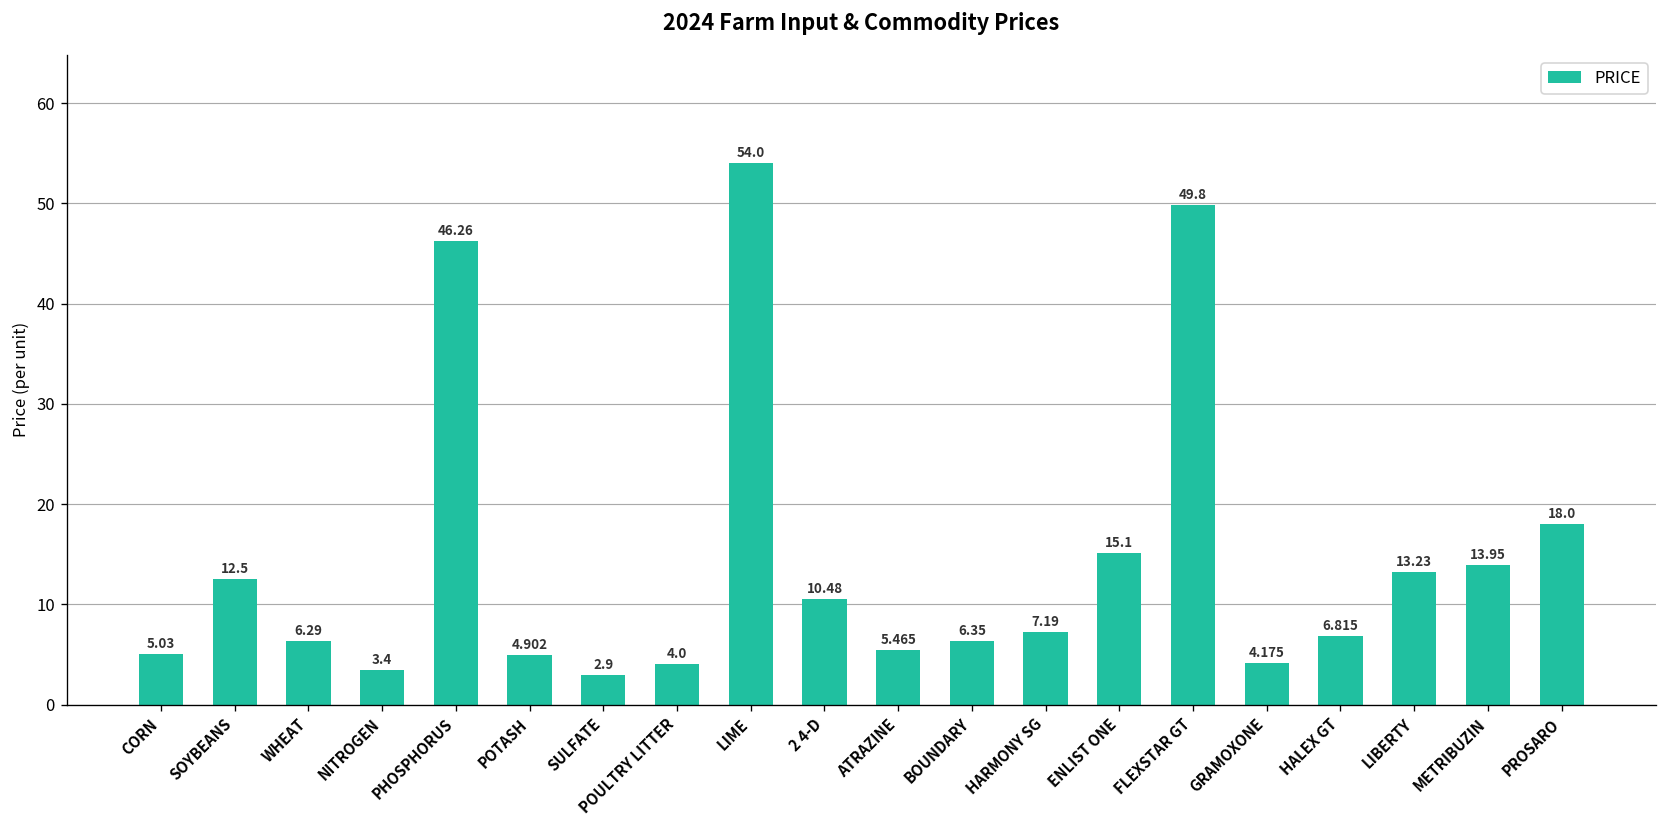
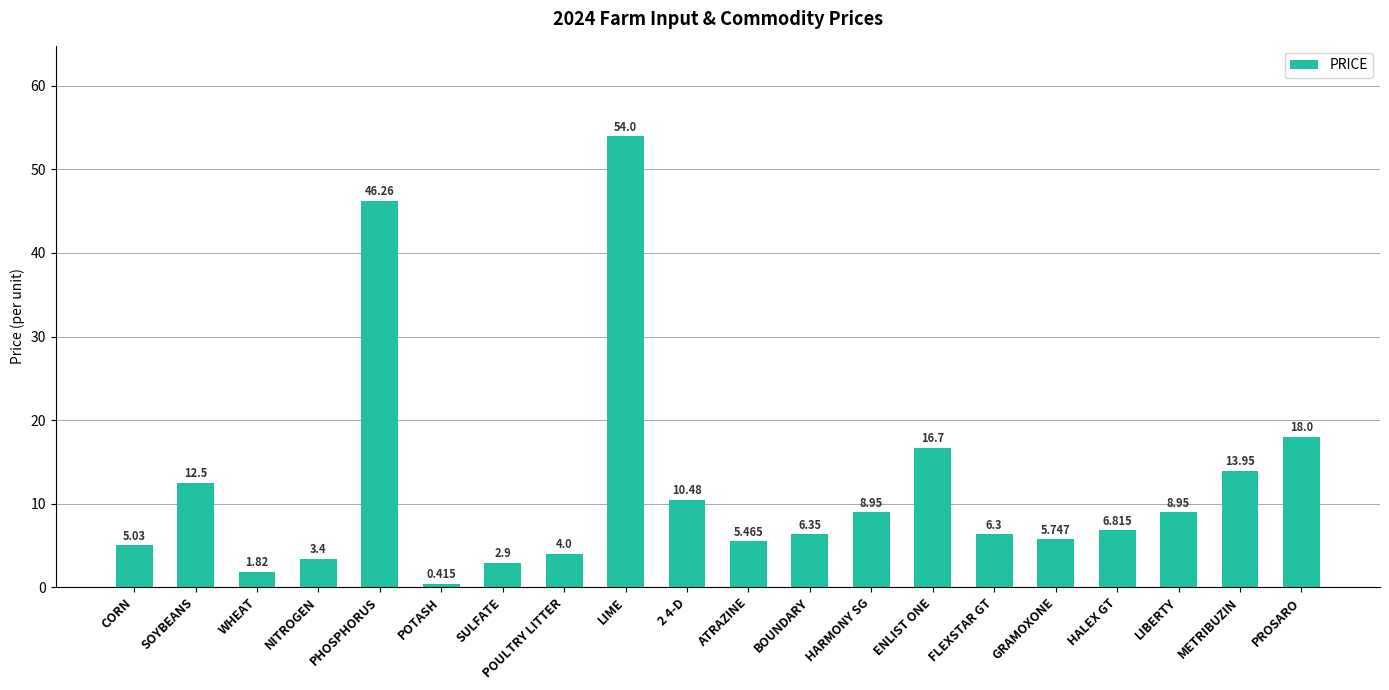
  {
    "CORN": 5.03,
    "SOYBEANS": 12.5,
-   "WHEAT": 6.29,
+   "WHEAT": 1.82,
    "NITROGEN": 3.4,
    "PHOSPHORUS": 46.26,
-   "POTASH": 4.902,
+   "POTASH": 0.415,
    "SULFATE": 2.9,
    "POULTRY LITTER": 4.0,
    "LIME": 54.0,
    "2 4-D": 10.48,
    "ATRAZINE": 5.465,
    "BOUNDARY": 6.35,
-   "HARMONY SG": 7.19,
-   "ENLIST ONE": 15.1,
-   "FLEXSTAR GT": 49.8,
-   "GRAMOXONE": 4.175,
+   "HARMONY SG": 8.95,
+   "ENLIST ONE": 16.7,
+   "FLEXSTAR GT": 6.3,
+   "GRAMOXONE": 5.747,
    "HALEX GT": 6.815,
-   "LIBERTY": 13.23,
+   "LIBERTY": 8.95,
    "METRIBUZIN": 13.95,
    "PROSARO": 18.0
  }
